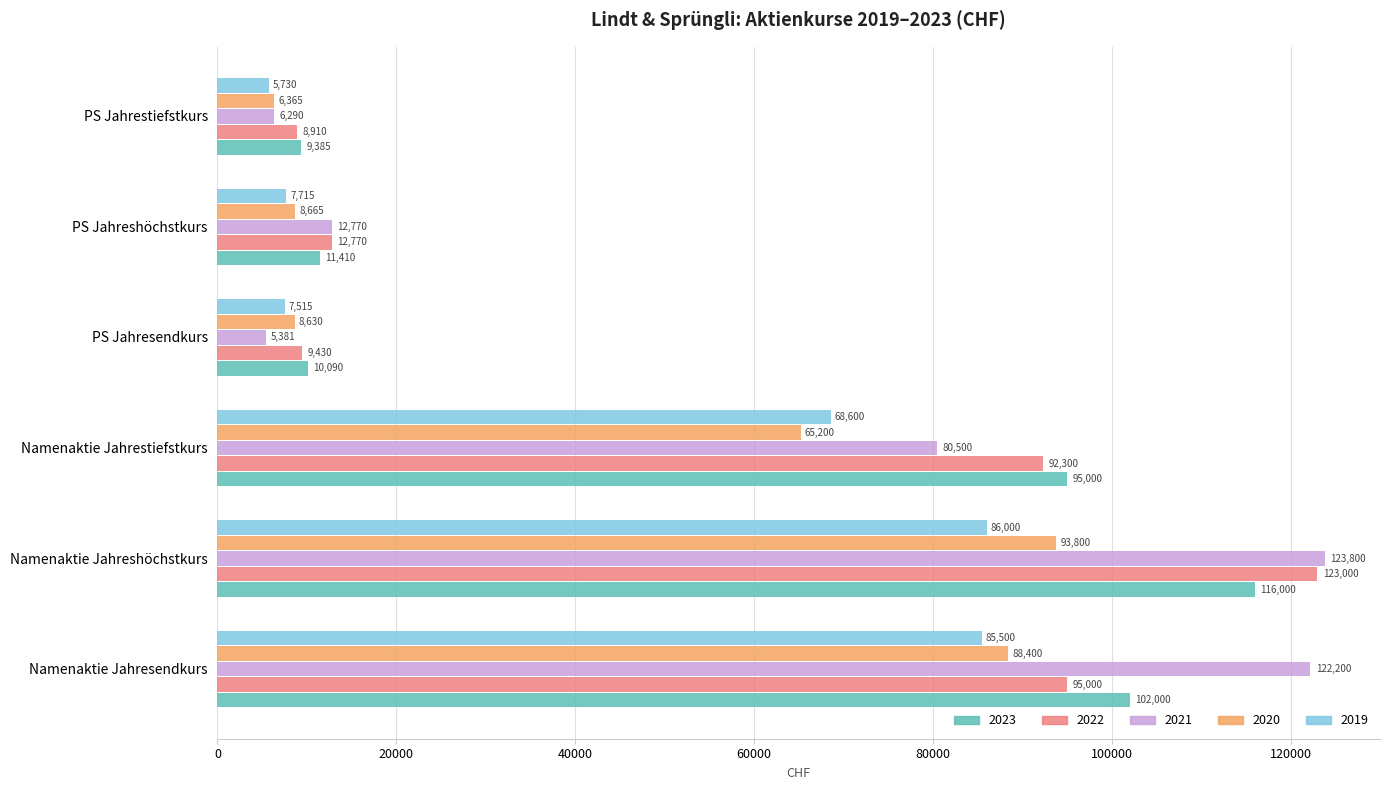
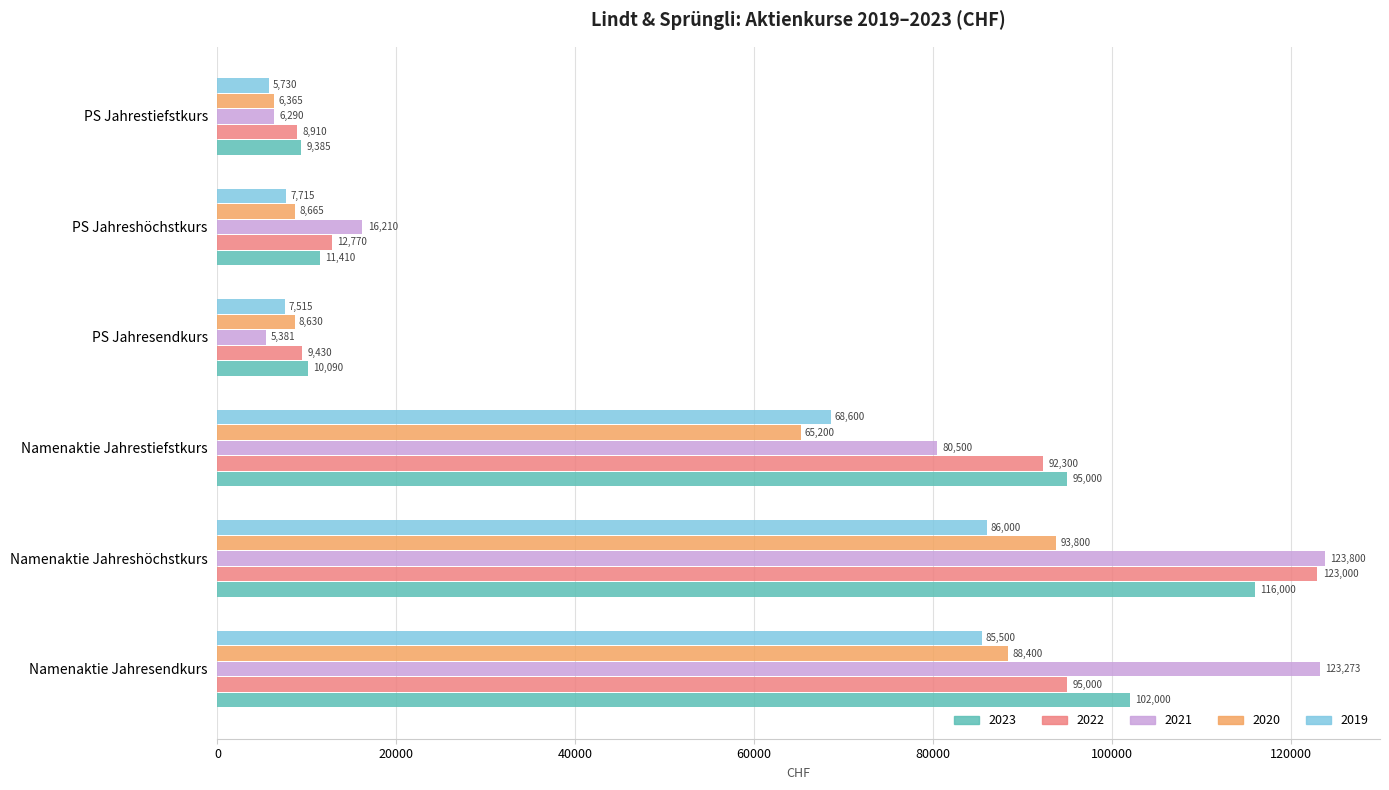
  {
    "2021": {
      "PS Jahrestiefstkurs": "6,290",
-     "PS Jahreshöchstkurs": "12,770",
+     "PS Jahreshöchstkurs": "16,210",
      "PS Jahresendkurs": "5,381",
      "Namenaktie Jahrestiefstkurs": "80,500",
      "Namenaktie Jahreshöchstkurs": "123,800",
-     "Namenaktie Jahresendkurs": "122,200"
+     "Namenaktie Jahresendkurs": "123,273"
    }
  }
